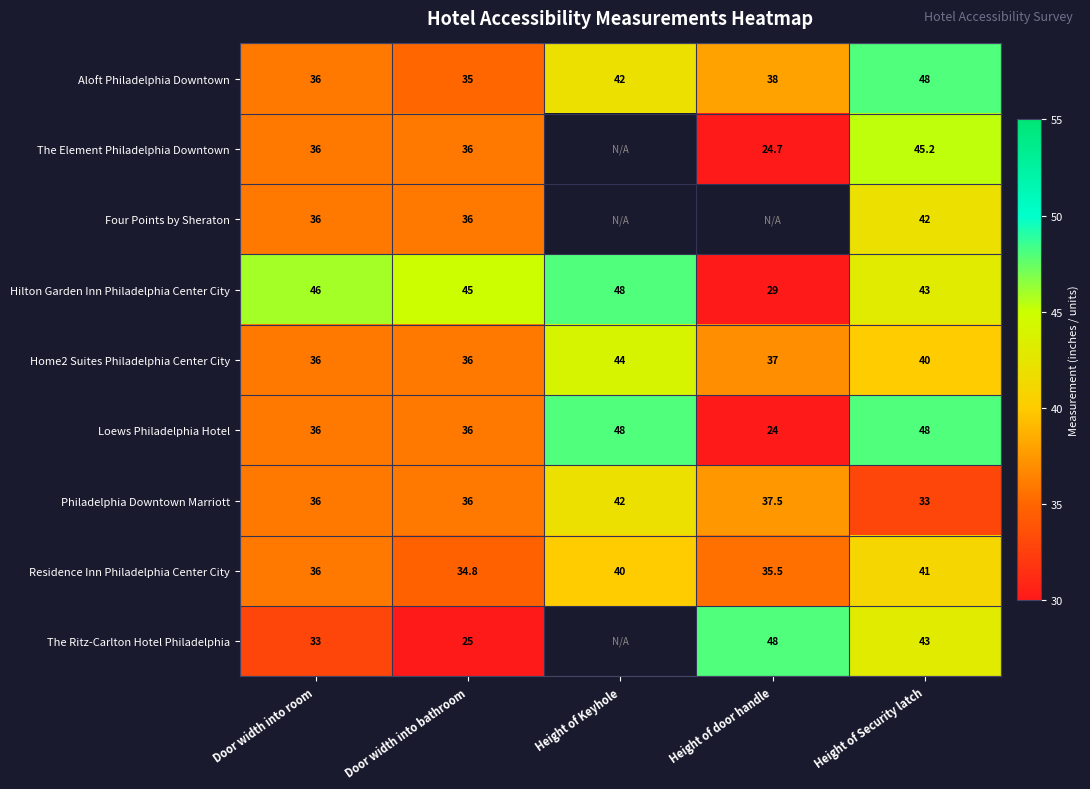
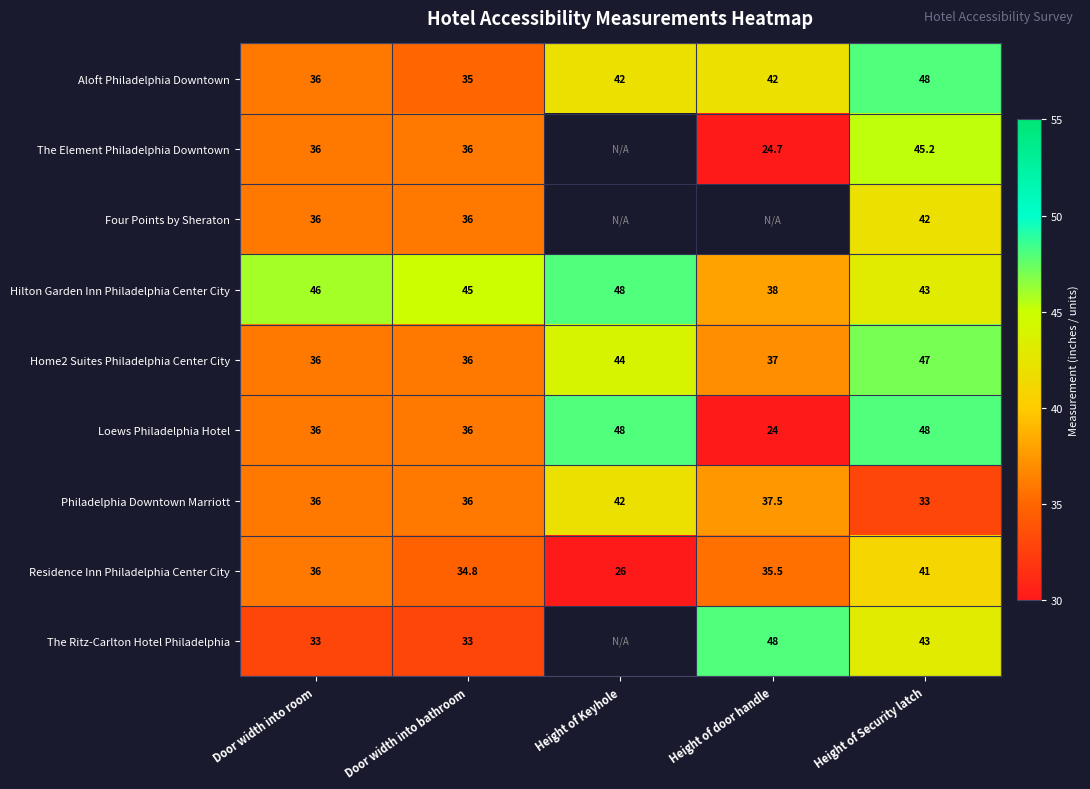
  {
    "Aloft Philadelphia Downtown": {
      "Door width into room": 36,
      "Door width into bathroom": 35,
      "Height of Keyhole": 42,
-     "Height of door handle": 38,
+     "Height of door handle": 42,
      "Height of Security latch": 48
    },
    "The Element Philadelphia Downtown": {
      "Door width into room": 36,
      "Door width into bathroom": 36,
      "Height of door handle": 24.7,
      "Height of Security latch": 45.2
    },
    "Four Points by Sheraton": {
      "Door width into room": 36,
      "Door width into bathroom": 36,
      "Height of Security latch": 42
    },
    "Hilton Garden Inn Philadelphia Center City": {
      "Door width into room": 46,
      "Door width into bathroom": 45,
      "Height of Keyhole": 48,
-     "Height of door handle": 29,
+     "Height of door handle": 38,
      "Height of Security latch": 43
    },
    "Home2 Suites Philadelphia Center City": {
      "Door width into room": 36,
      "Door width into bathroom": 36,
      "Height of Keyhole": 44,
      "Height of door handle": 37,
-     "Height of Security latch": 40
+     "Height of Security latch": 47
    },
    "Loews Philadelphia Hotel": {
      "Door width into room": 36,
      "Door width into bathroom": 36,
      "Height of Keyhole": 48,
      "Height of door handle": 24,
      "Height of Security latch": 48
    },
    "Philadelphia Downtown Marriott": {
      "Door width into room": 36,
      "Door width into bathroom": 36,
      "Height of Keyhole": 42,
      "Height of door handle": 37.5,
      "Height of Security latch": 33
    },
    "Residence Inn Philadelphia Center City": {
      "Door width into room": 36,
      "Door width into bathroom": 34.8,
-     "Height of Keyhole": 40,
+     "Height of Keyhole": 26,
      "Height of door handle": 35.5,
      "Height of Security latch": 41
    },
    "The Ritz-Carlton Hotel Philadelphia": {
      "Door width into room": 33,
-     "Door width into bathroom": 25,
+     "Door width into bathroom": 33,
      "Height of door handle": 48,
      "Height of Security latch": 43
    }
  }
